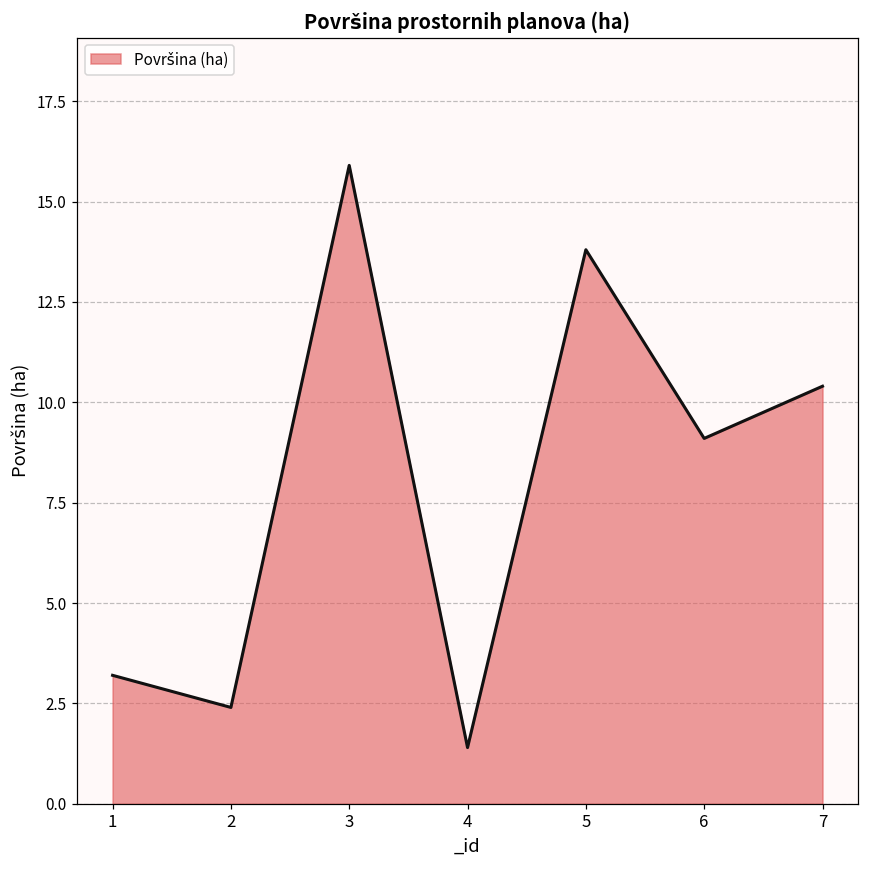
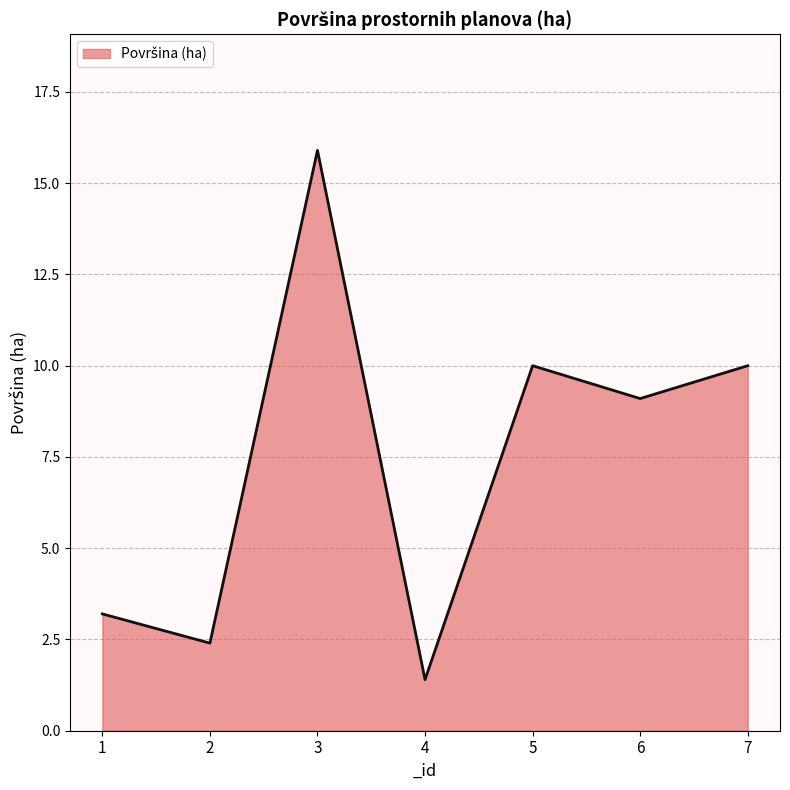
  {
    "1": 3.2,
    "2": 2.4,
    "3": 15.9,
    "4": 1.4,
-   "5": 13.8,
+   "5": 10.0,
    "6": 9.1,
-   "7": 10.4
+   "7": 10.0
  }
